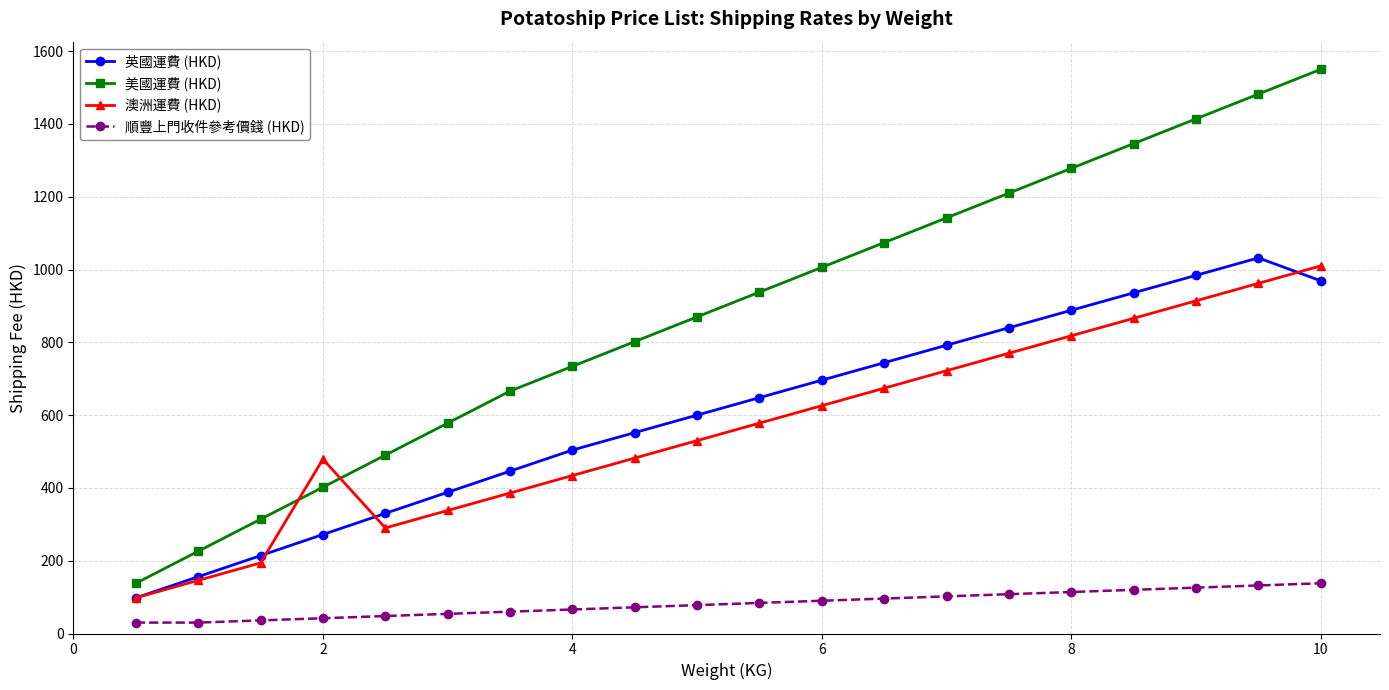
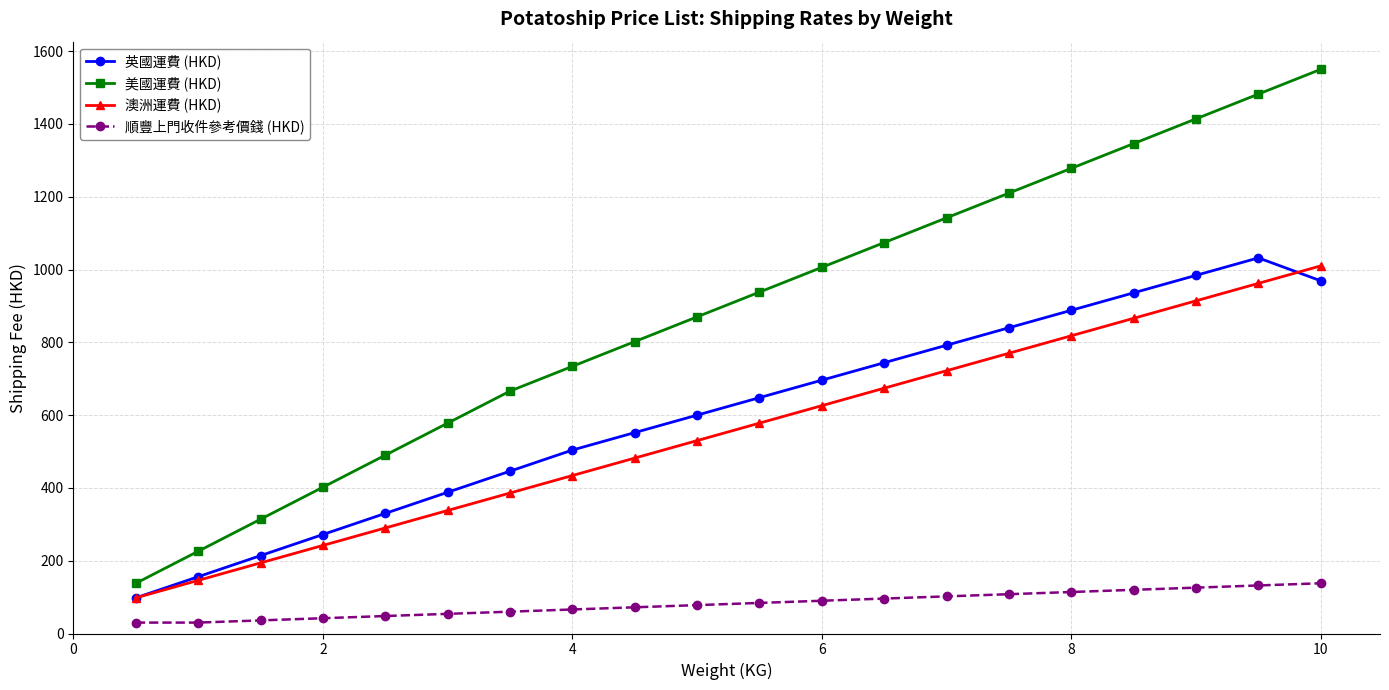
  {
    "英國運費 (HKD)": {
      "2": 270,
      "4": 500,
      "6": 700,
      "8": 890,
      "10": 970
    },
    "美國運費 (HKD)": {
      "2": 400,
      "4": 730,
      "6": 1010,
      "8": 1280,
      "10": 1550
    },
    "澳洲運費 (HKD)": {
-     "2": 480,
+     "2": 240,
      "4": 430,
      "6": 630,
      "8": 820,
      "10": 1010
    },
    "順豐上門收件參考價錢 (HKD)": {
      "2": 40,
      "4": 70,
      "6": 90,
      "8": 110,
      "10": 140
    }
  }
